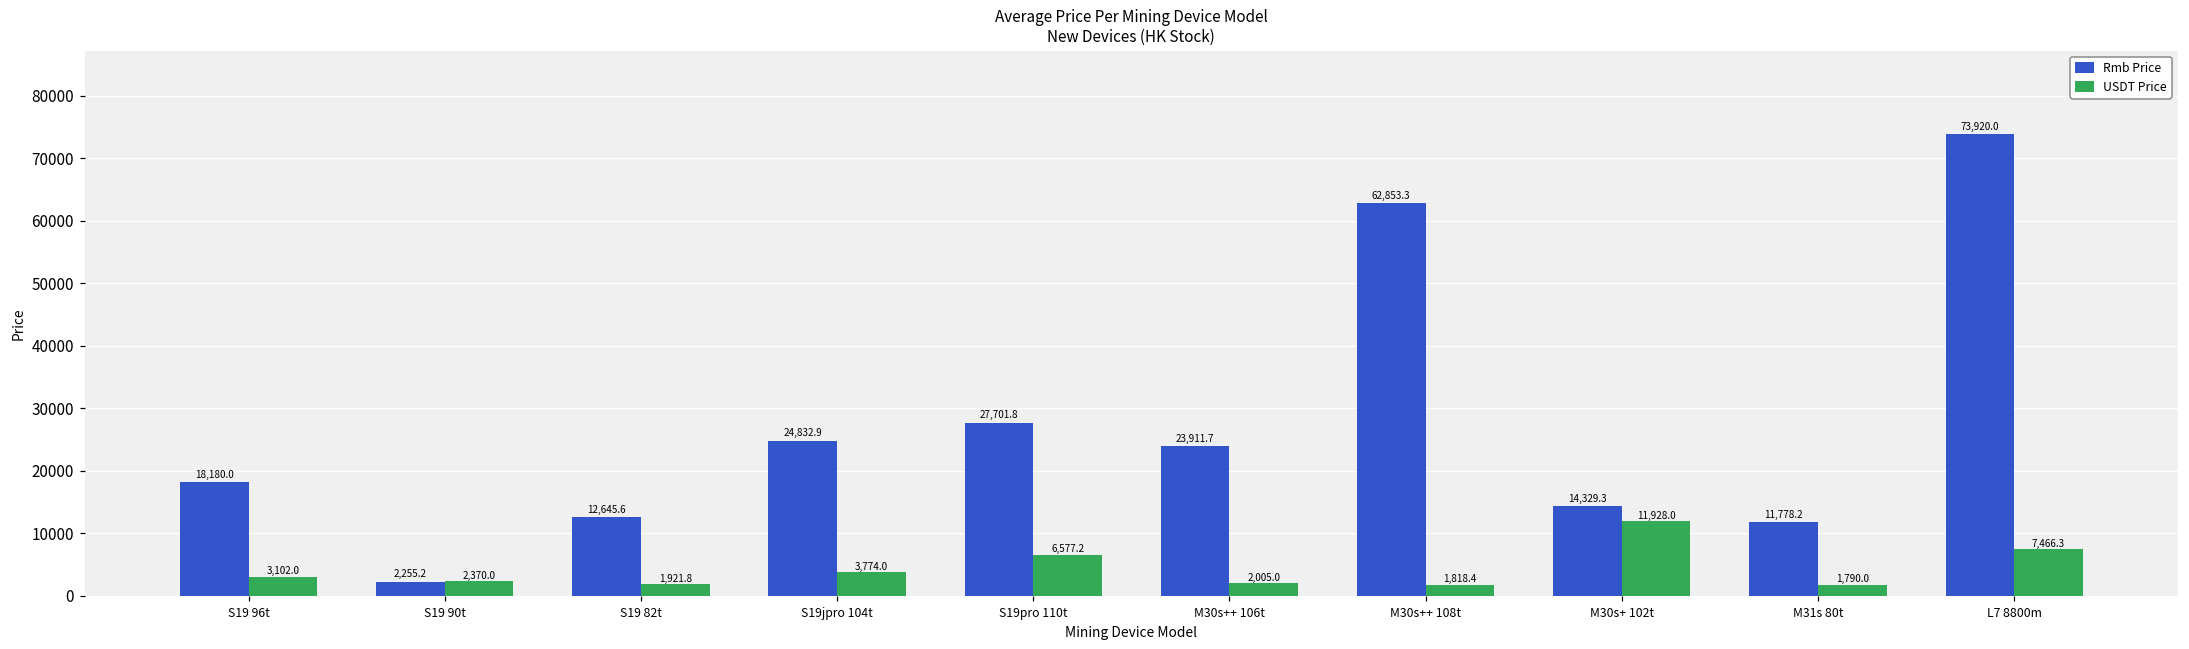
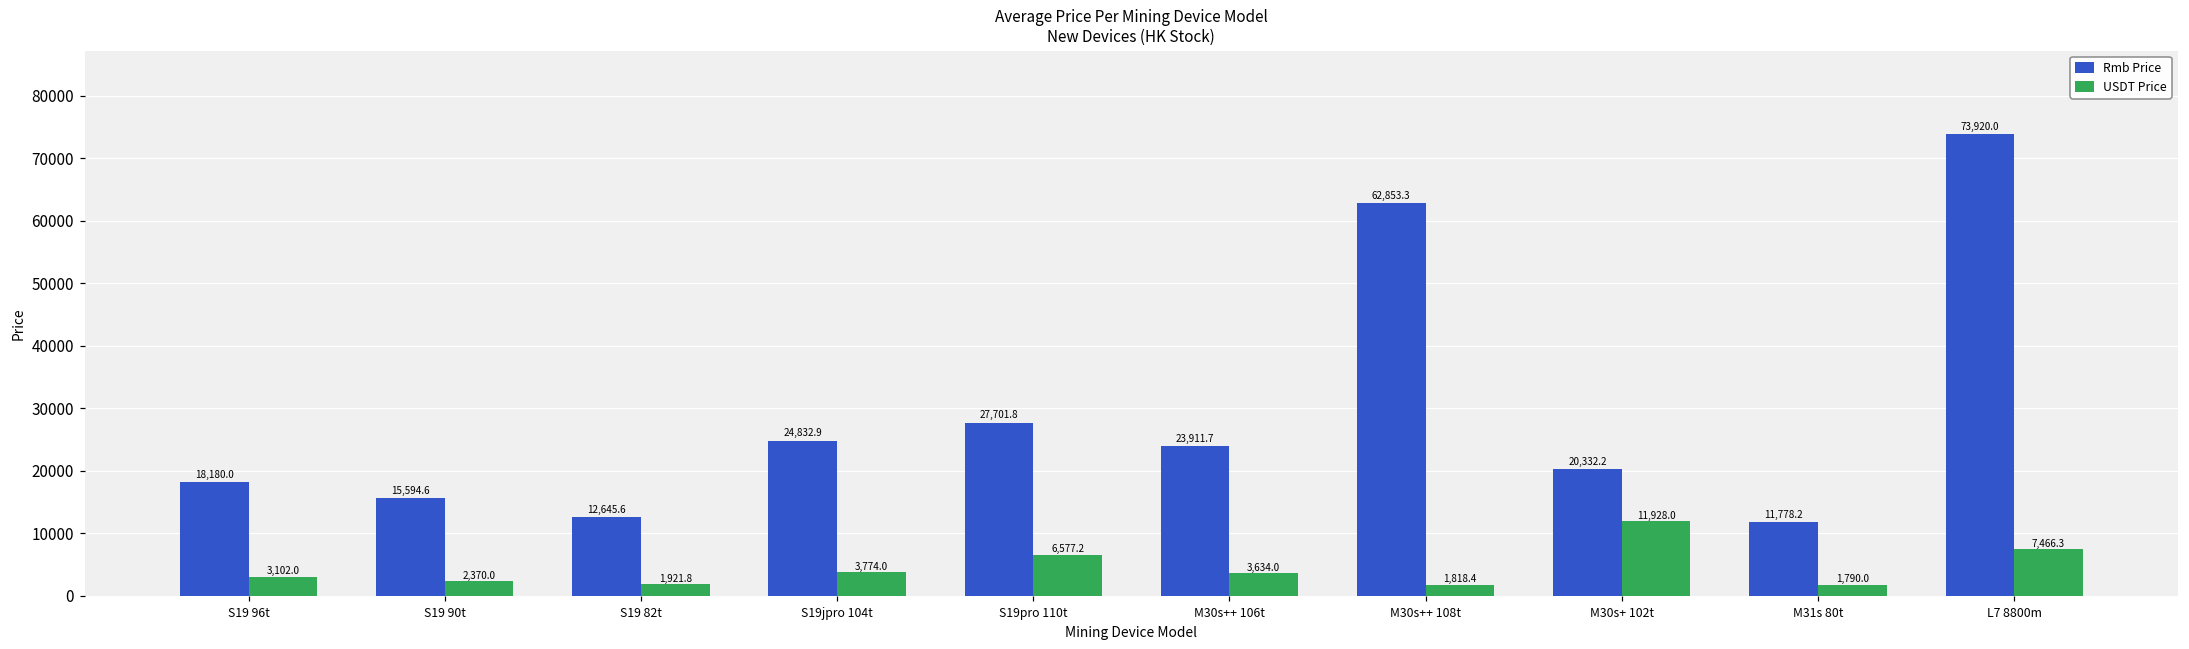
  {
    "Rmb Price": {
      "S19 96t": "18,180.0",
-     "S19 90t": "2,255.2",
+     "S19 90t": "15,594.6",
      "S19 82t": "12,645.6",
      "S19jpro 104t": "24,832.9",
      "S19pro 110t": "27,701.8",
      "M30s++ 106t": "23,911.7",
      "M30s++ 108t": "62,853.3",
-     "M30s+ 102t": "14,329.3",
+     "M30s+ 102t": "20,332.2",
      "M31s 80t": "11,778.2",
      "L7 8800m": "73,920.0"
    },
    "USDT Price": {
      "S19 96t": "3,102.0",
      "S19 90t": "2,370.0",
      "S19 82t": "1,921.8",
      "S19jpro 104t": "3,774.0",
      "S19pro 110t": "6,577.2",
-     "M30s++ 106t": "2,005.0",
+     "M30s++ 106t": "3,634.0",
      "M30s++ 108t": "1,818.4",
      "M30s+ 102t": "11,928.0",
      "M31s 80t": "1,790.0",
      "L7 8800m": "7,466.3"
    }
  }
